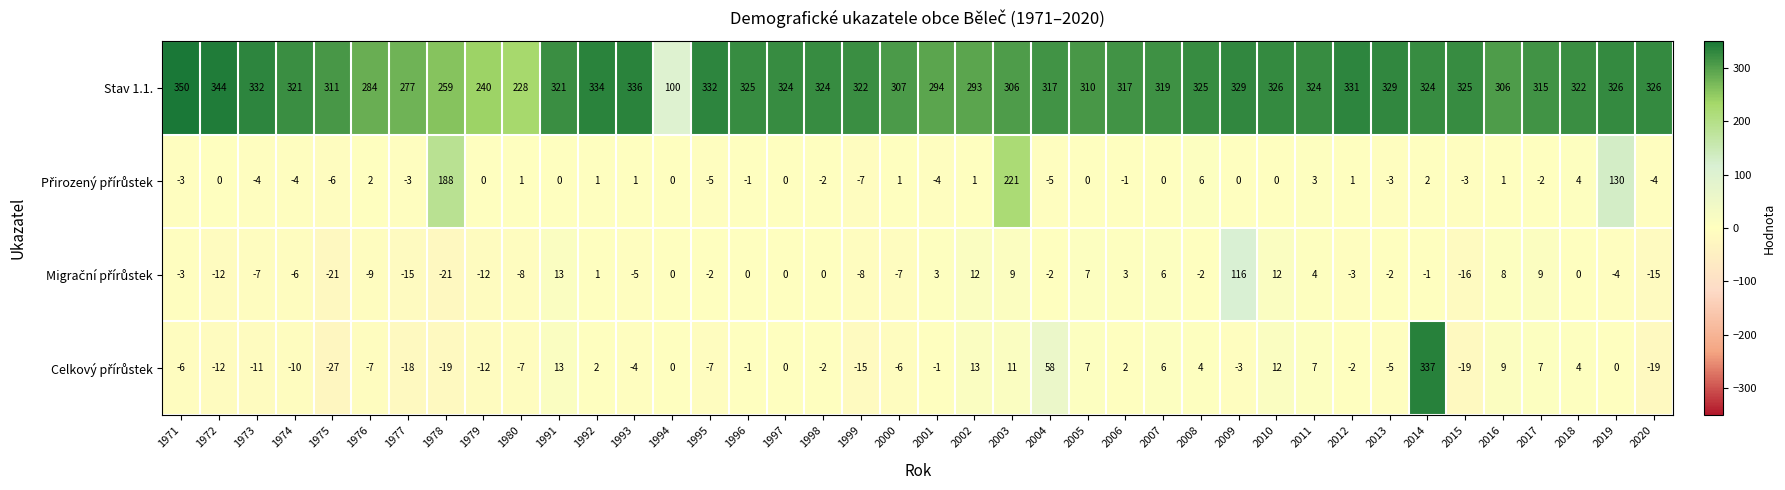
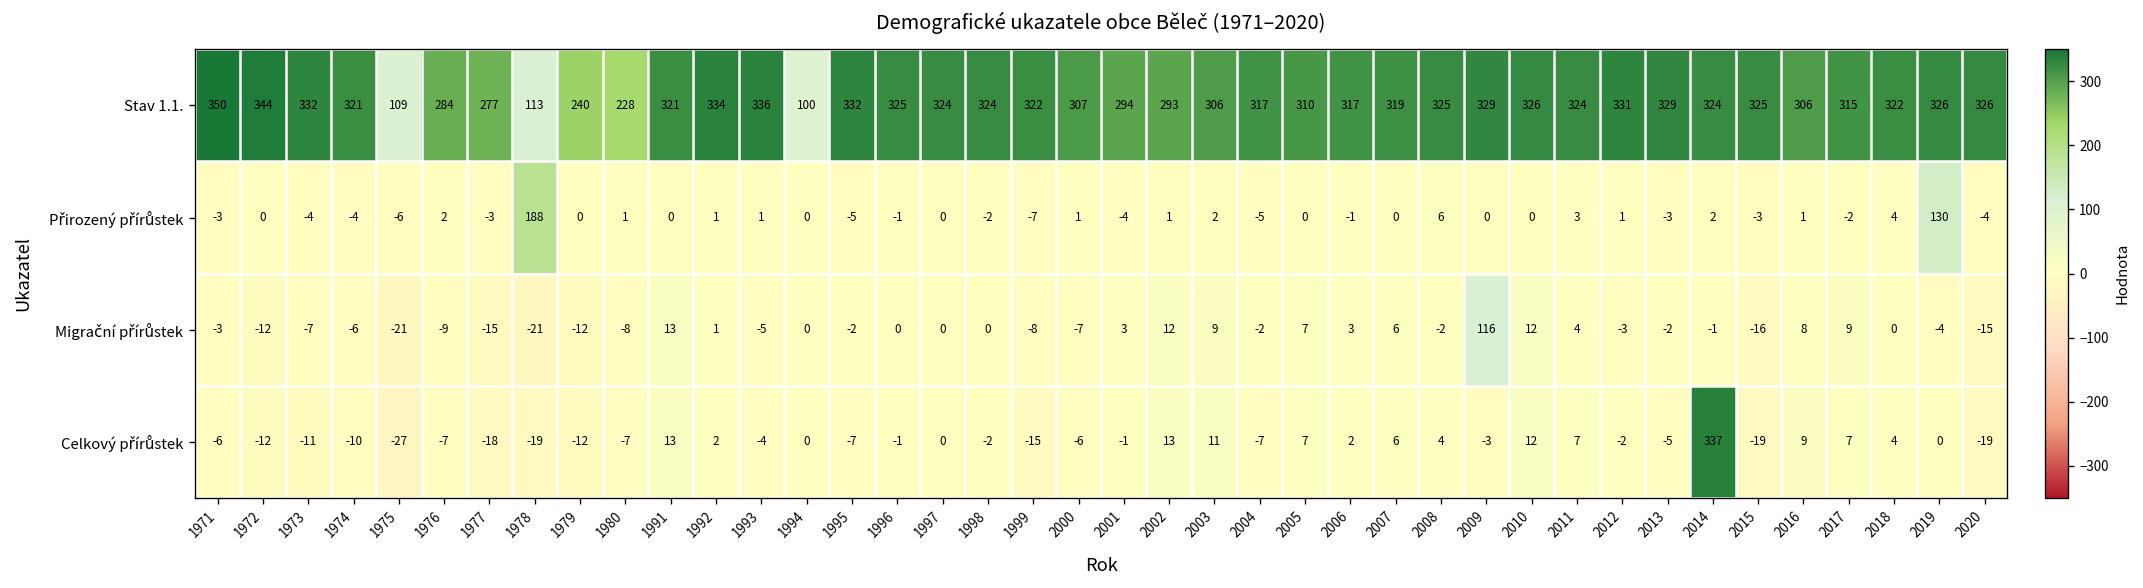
  {
    "Stav 1.1.": {
      "1971": 350,
      "1972": 344,
      "1973": 332,
      "1974": 321,
-     "1975": 311,
+     "1975": 109,
      "1976": 284,
      "1977": 277,
-     "1978": 259,
+     "1978": 113,
      "1979": 240,
      "1980": 228,
      "1991": 321,
      "1992": 334,
      "1993": 336,
      "1994": 100,
      "1995": 332,
      "1996": 325,
      "1997": 324,
      "1998": 324,
      "1999": 322,
      "2000": 307,
      "2001": 294,
      "2002": 293,
      "2003": 306,
      "2004": 317,
      "2005": 310,
      "2006": 317,
      "2007": 319,
      "2008": 325,
      "2009": 329,
      "2010": 326,
      "2011": 324,
      "2012": 331,
      "2013": 329,
      "2014": 324,
      "2015": 325,
      "2016": 306,
      "2017": 315,
      "2018": 322,
      "2019": 326,
      "2020": 326
    },
    "Přirozený přírůstek": {
      "1971": -3,
      "1972": 0,
      "1973": -4,
      "1974": -4,
      "1975": -6,
      "1976": 2,
      "1977": -3,
      "1978": 188,
      "1979": 0,
      "1980": 1,
      "1991": 0,
      "1992": 1,
      "1993": 1,
      "1994": 0,
      "1995": -5,
      "1996": -1,
      "1997": 0,
      "1998": -2,
      "1999": -7,
      "2000": 1,
      "2001": -4,
      "2002": 1,
-     "2003": 221,
+     "2003": 2,
      "2004": -5,
      "2005": 0,
      "2006": -1,
      "2007": 0,
      "2008": 6,
      "2009": 0,
      "2010": 0,
      "2011": 3,
      "2012": 1,
      "2013": -3,
      "2014": 2,
      "2015": -3,
      "2016": 1,
      "2017": -2,
      "2018": 4,
      "2019": 130,
      "2020": -4
    },
    "Migrační přírůstek": {
      "1971": -3,
      "1972": -12,
      "1973": -7,
      "1974": -6,
      "1975": -21,
      "1976": -9,
      "1977": -15,
      "1978": -21,
      "1979": -12,
      "1980": -8,
      "1991": 13,
      "1992": 1,
      "1993": -5,
      "1994": 0,
      "1995": -2,
      "1996": 0,
      "1997": 0,
      "1998": 0,
      "1999": -8,
      "2000": -7,
      "2001": 3,
      "2002": 12,
      "2003": 9,
      "2004": -2,
      "2005": 7,
      "2006": 3,
      "2007": 6,
      "2008": -2,
      "2009": 116,
      "2010": 12,
      "2011": 4,
      "2012": -3,
      "2013": -2,
      "2014": -1,
      "2015": -16,
      "2016": 8,
      "2017": 9,
      "2018": 0,
      "2019": -4,
      "2020": -15
    },
    "Celkový přírůstek": {
      "1971": -6,
      "1972": -12,
      "1973": -11,
      "1974": -10,
      "1975": -27,
      "1976": -7,
      "1977": -18,
      "1978": -19,
      "1979": -12,
      "1980": -7,
      "1991": 13,
      "1992": 2,
      "1993": -4,
      "1994": 0,
      "1995": -7,
      "1996": -1,
      "1997": 0,
      "1998": -2,
      "1999": -15,
      "2000": -6,
      "2001": -1,
      "2002": 13,
      "2003": 11,
-     "2004": 58,
+     "2004": -7,
      "2005": 7,
      "2006": 2,
      "2007": 6,
      "2008": 4,
      "2009": -3,
      "2010": 12,
      "2011": 7,
      "2012": -2,
      "2013": -5,
      "2014": 337,
      "2015": -19,
      "2016": 9,
      "2017": 7,
      "2018": 4,
      "2019": 0,
      "2020": -19
    }
  }
